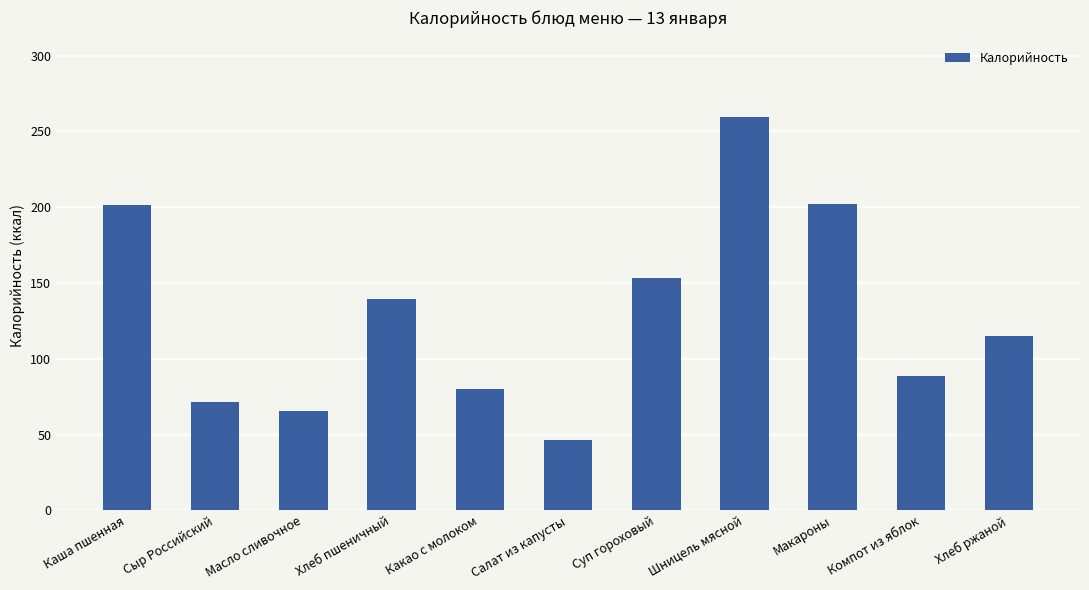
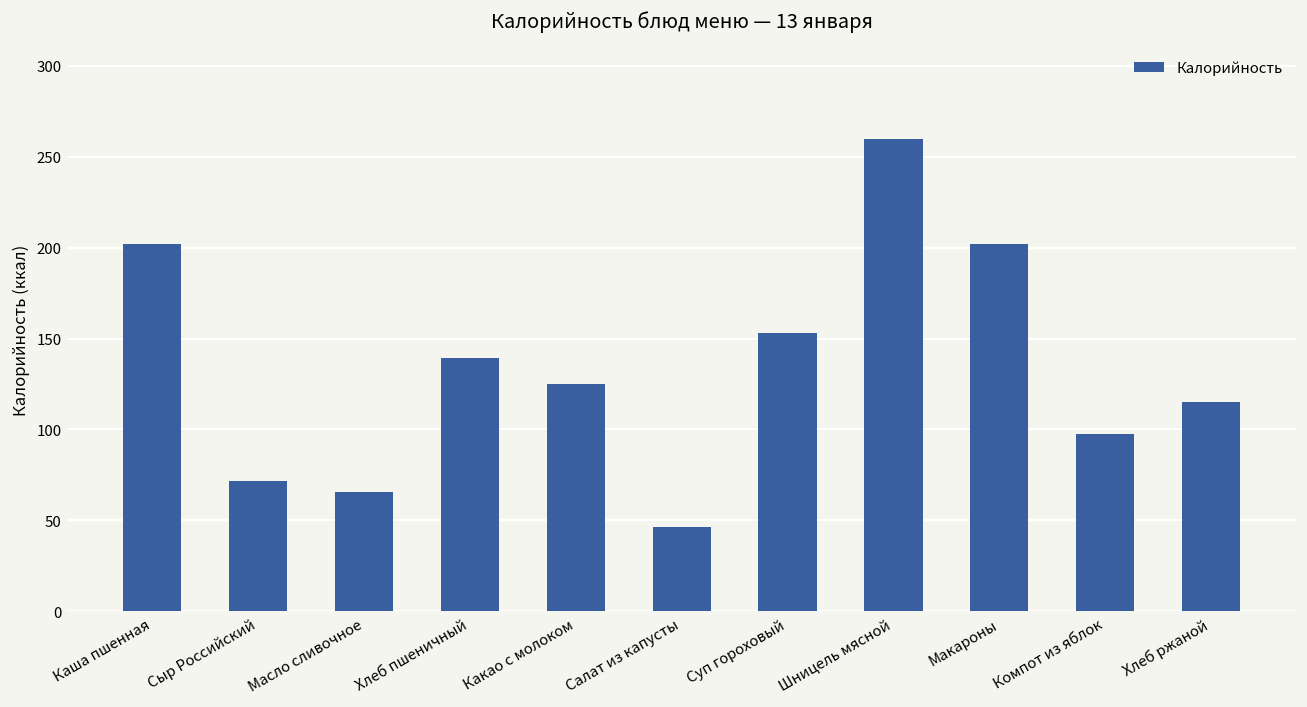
  {
    "Каша пшенная": 202,
    "Сыр Российский": 72,
    "Масло сливочное": 66,
    "Хлеб пшеничный": 140,
-   "Какао с молоком": 80,
+   "Какао с молоком": 125,
    "Салат из капусты": 46,
    "Суп гороховый": 153,
    "Шницель мясной": 260,
    "Макароны": 202,
-   "Компот из яблок": 88,
+   "Компот из яблок": 98,
    "Хлеб ржаной": 115
  }
